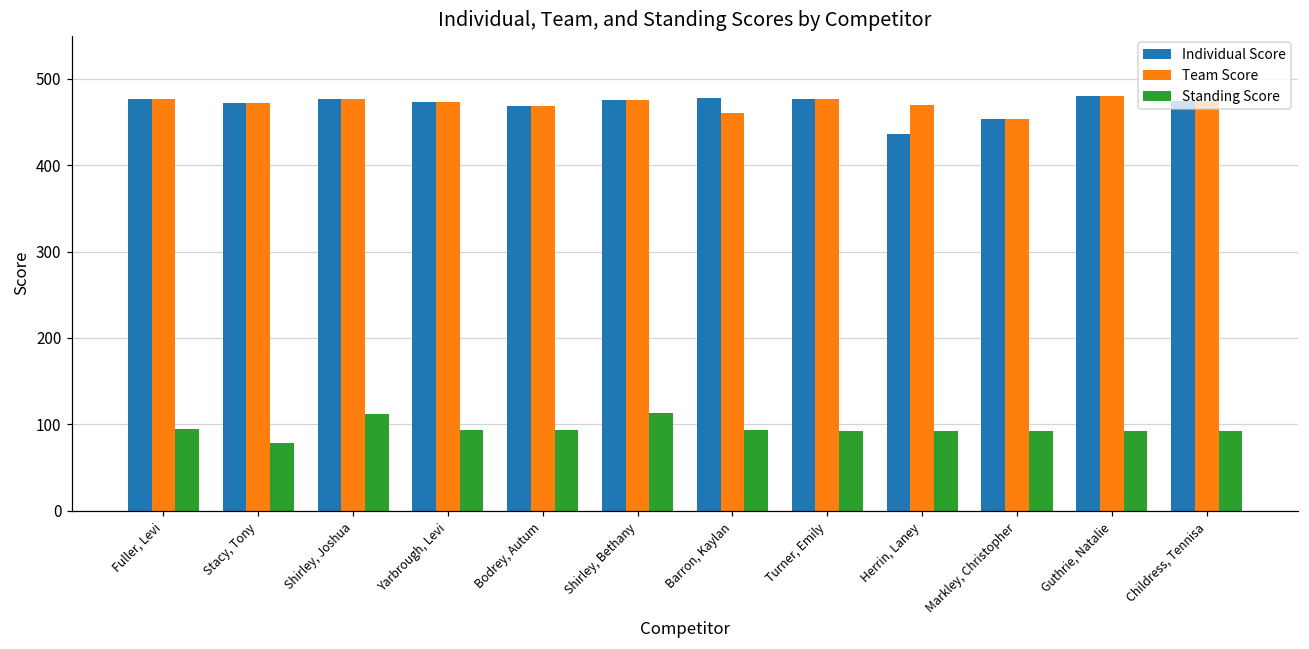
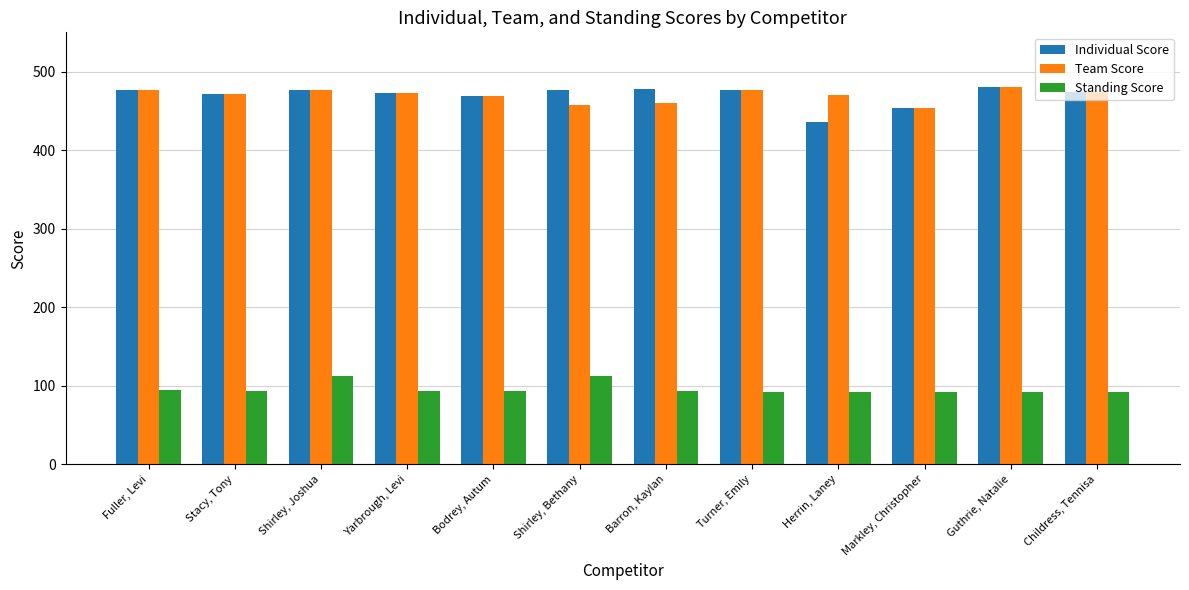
  {
    "Individual Score": {
      "Fuller, Levi": 480,
      "Stacy, Tony": 470,
      "Shirley, Joshua": 480,
      "Yarbrough, Levi": 470,
      "Bodrey, Autum": 470,
      "Shirley, Bethany": 480,
      "Barron, Kaylan": 480,
      "Turner, Emily": 480,
      "Herrin, Laney": 440,
      "Markley, Christopher": 450,
      "Guthrie, Natalie": 480
    },
    "Team Score": {
      "Fuller, Levi": 480,
      "Stacy, Tony": 470,
      "Shirley, Joshua": 480,
      "Yarbrough, Levi": 470,
      "Bodrey, Autum": 470,
-     "Shirley, Bethany": 480,
+     "Shirley, Bethany": 460,
      "Barron, Kaylan": 460,
      "Turner, Emily": 480,
      "Herrin, Laney": 470,
      "Markley, Christopher": 450,
      "Guthrie, Natalie": 480
    },
    "Standing Score": {
      "Fuller, Levi": 100,
-     "Stacy, Tony": 80,
+     "Stacy, Tony": 90,
      "Shirley, Joshua": 110,
      "Yarbrough, Levi": 90,
      "Bodrey, Autum": 90,
      "Shirley, Bethany": 110,
      "Barron, Kaylan": 90,
      "Turner, Emily": 90,
      "Herrin, Laney": 90,
      "Markley, Christopher": 90,
      "Guthrie, Natalie": 90,
      "Childress, Tennisa": 90
    }
  }
